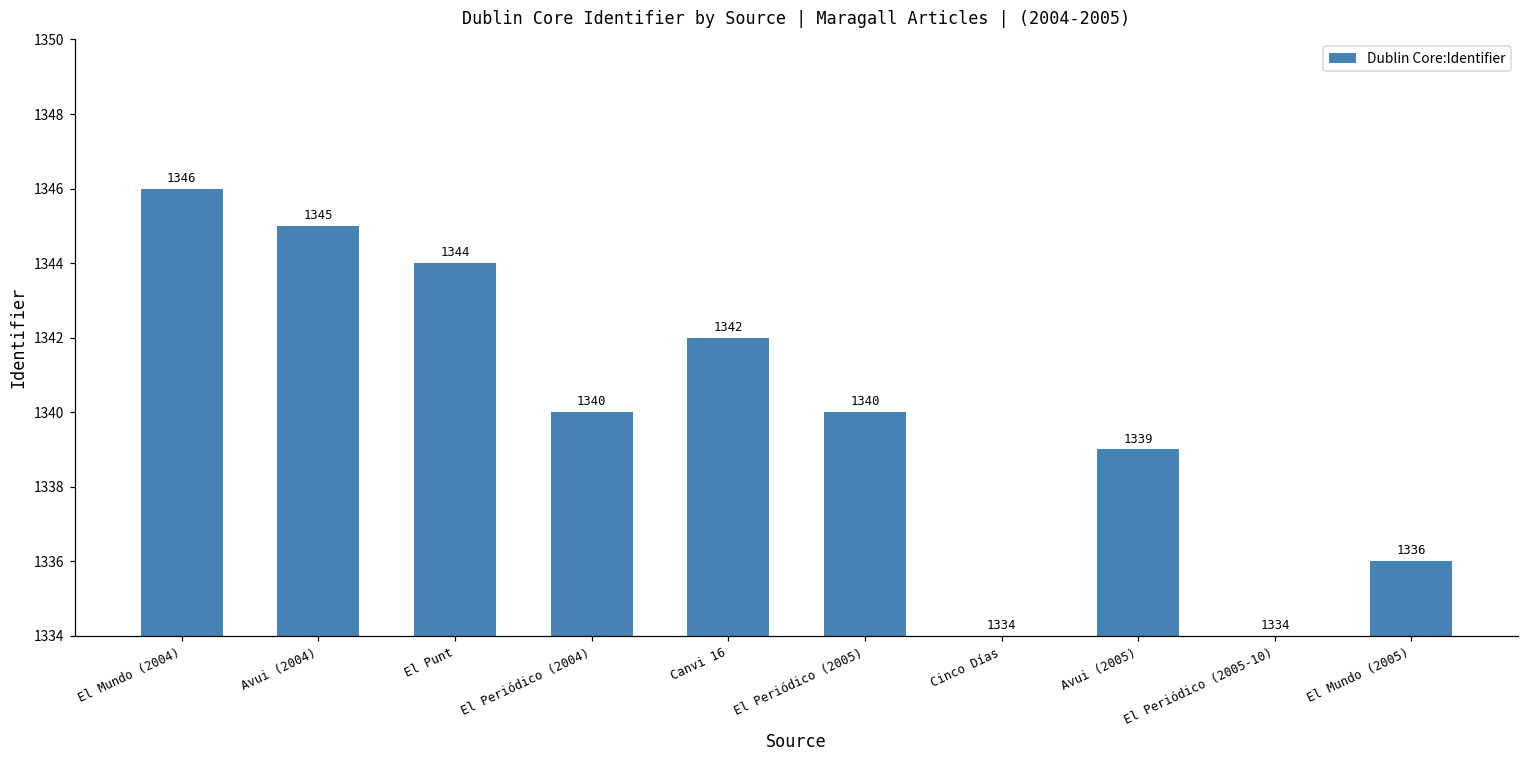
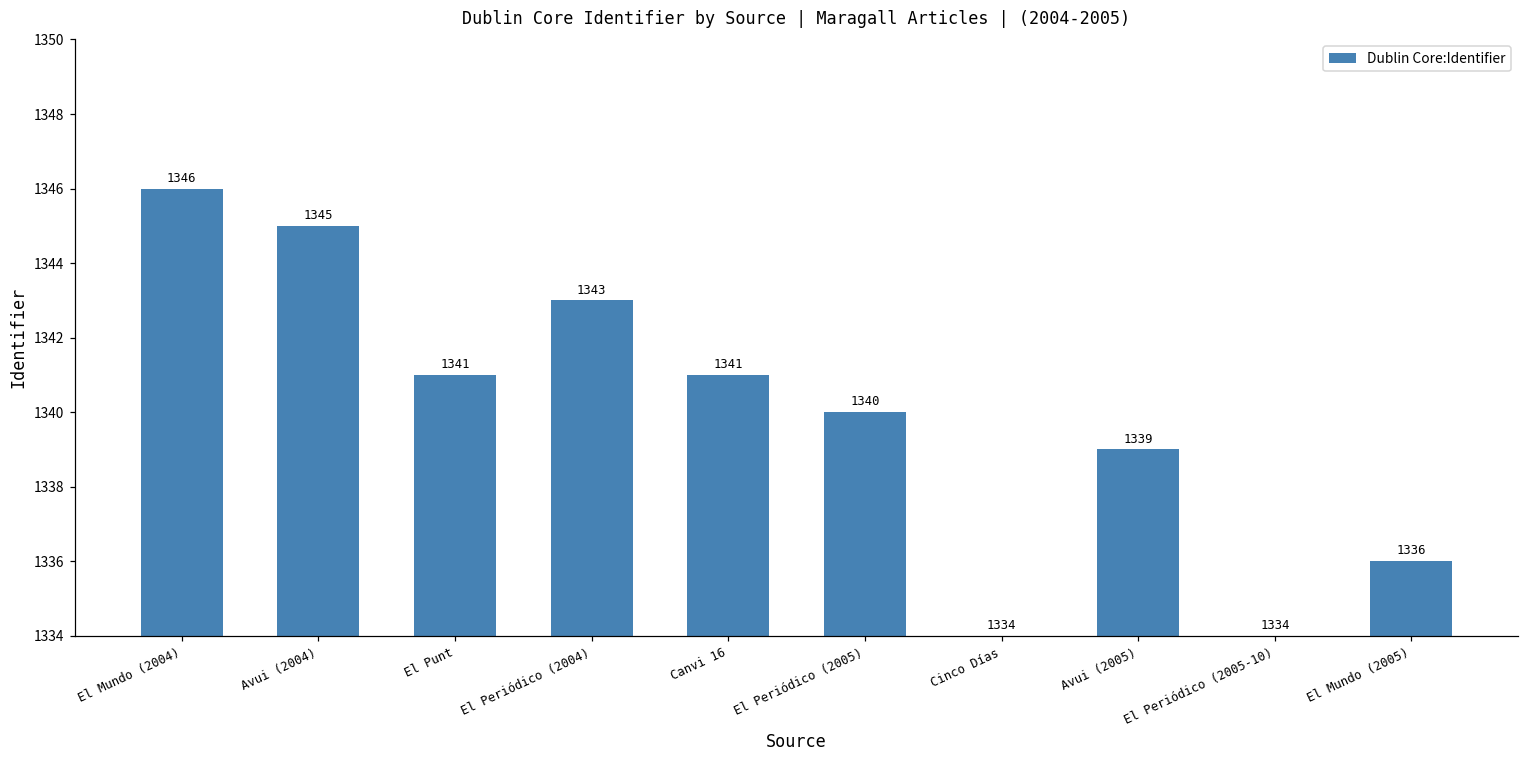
  {
    "El Mundo (2004)": 1346,
    "Avui (2004)": 1345,
-   "El Punt": 1344,
-   "El Periódico (2004)": 1340,
-   "Canvi 16": 1342,
+   "El Punt": 1341,
+   "El Periódico (2004)": 1343,
+   "Canvi 16": 1341,
    "El Periódico (2005)": 1340,
    "Cinco Días": 1334,
    "Avui (2005)": 1339,
    "El Periódico (2005-10)": 1334,
    "El Mundo (2005)": 1336
  }
